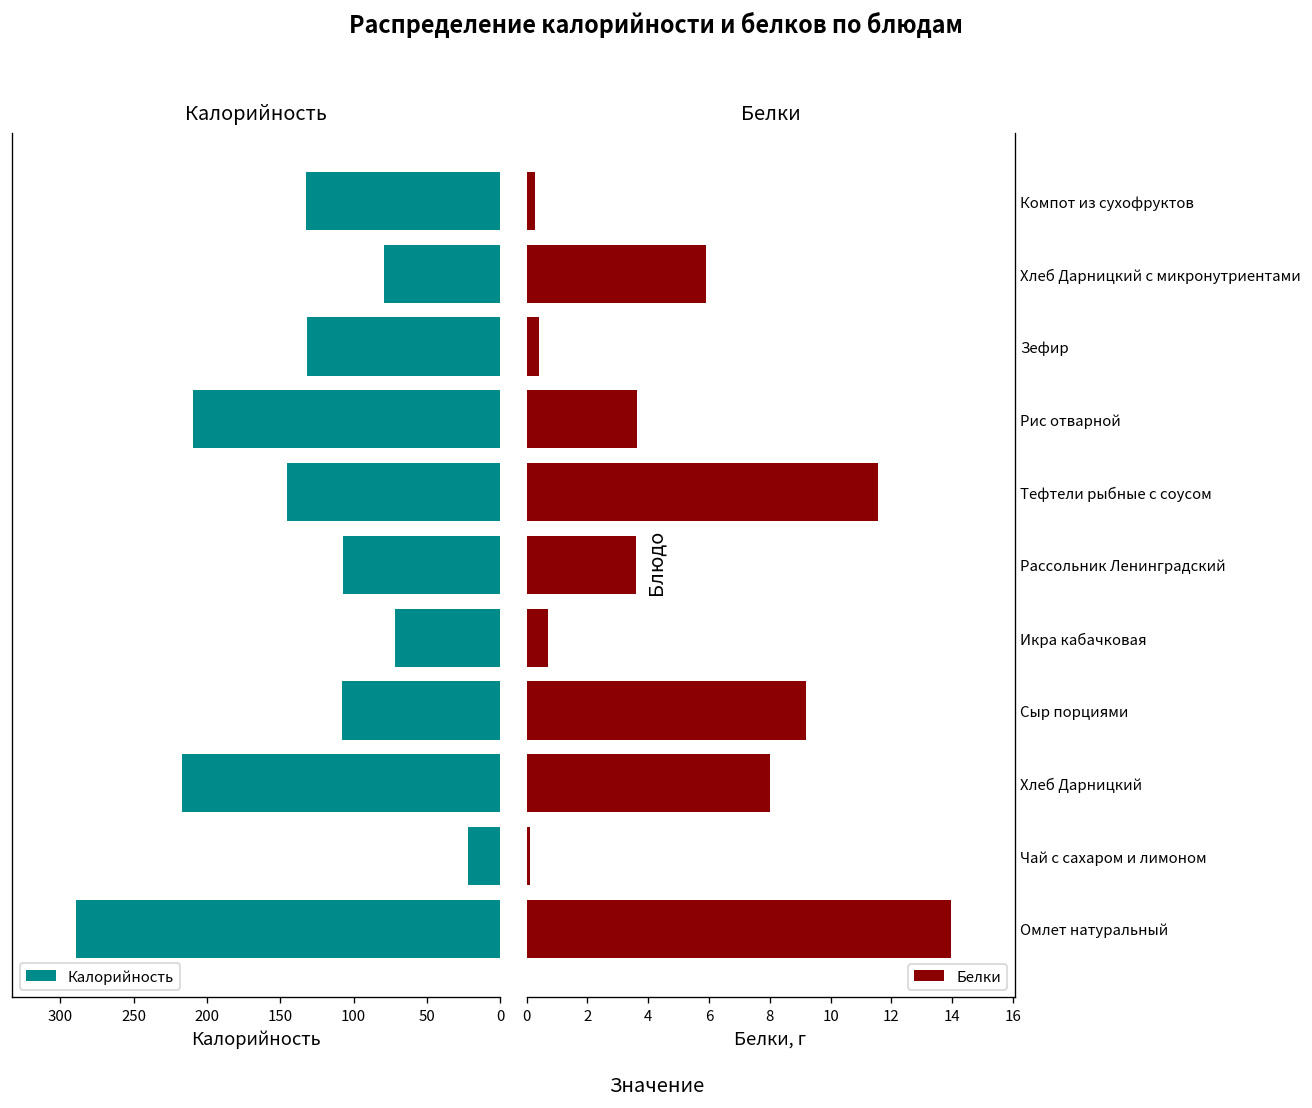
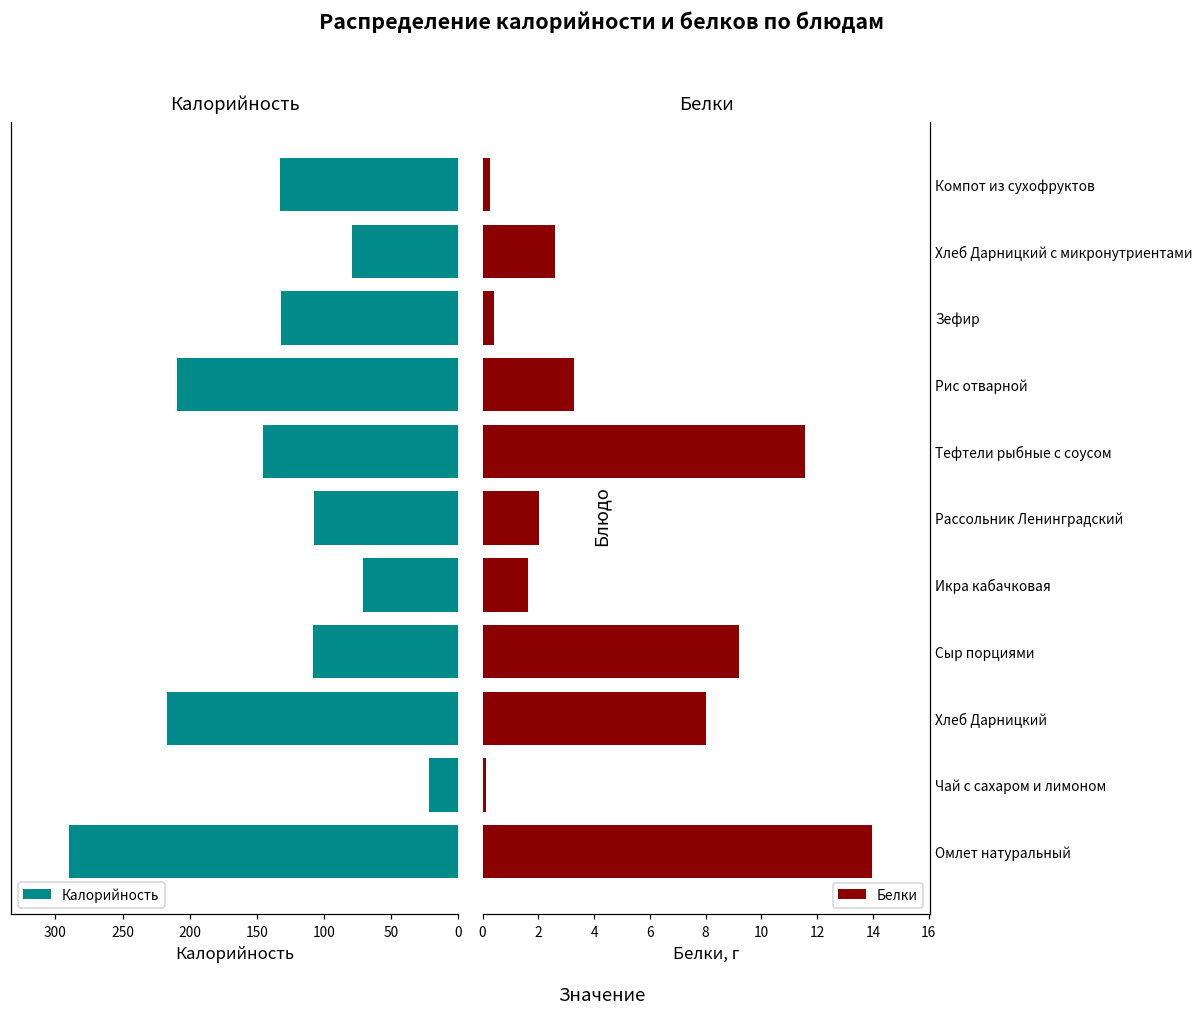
  {
    "Белки": {
      "Компот из сухофруктов": 0.3,
-     "Хлеб Дарницкий с микронутриентами": 5.9,
+     "Хлеб Дарницкий с микронутриентами": 2.6,
      "Зефир": 0.4,
-     "Рис отварной": 3.7,
+     "Рис отварной": 3.3,
      "Тефтели рыбные с соусом": 11.6,
-     "Рассольник Ленинградский": 3.6,
-     "Икра кабачковая": 0.7,
+     "Рассольник Ленинградский": 2.0,
+     "Икра кабачковая": 1.6,
      "Сыр порциями": 9.2,
      "Хлеб Дарницкий": 8.0,
      "Чай с сахаром и лимоном": 0.1,
      "Омлет натуральный": 14.0
    }
  }
